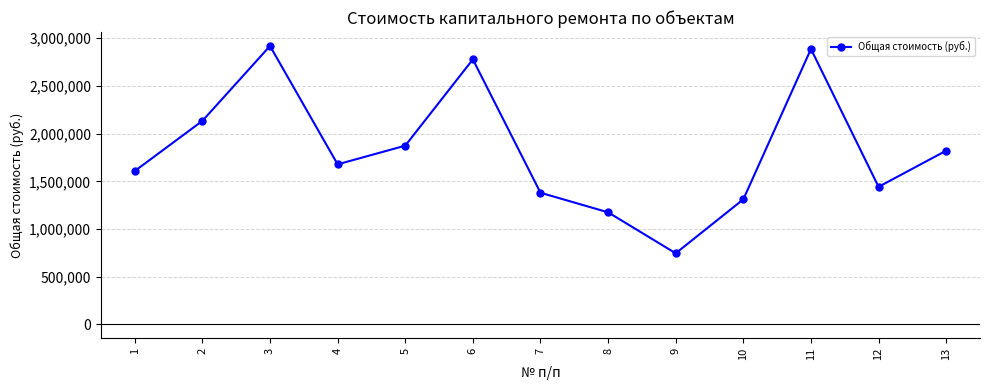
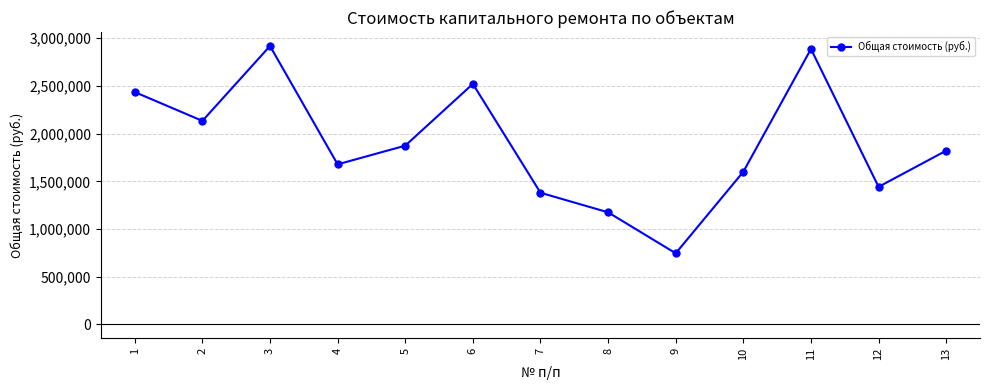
  {
-   "1": "1,600,000",
+   "1": "2,400,000",
    "2": "2,100,000",
    "3": "2,900,000",
    "4": "1,700,000",
    "5": "1,900,000",
-   "6": "2,800,000",
+   "6": "2,500,000",
    "7": "1,400,000",
    "8": "1,200,000",
    "9": "700,000",
-   "10": "1,300,000",
+   "10": "1,600,000",
    "11": "2,900,000",
    "12": "1,400,000",
    "13": "1,800,000"
  }
